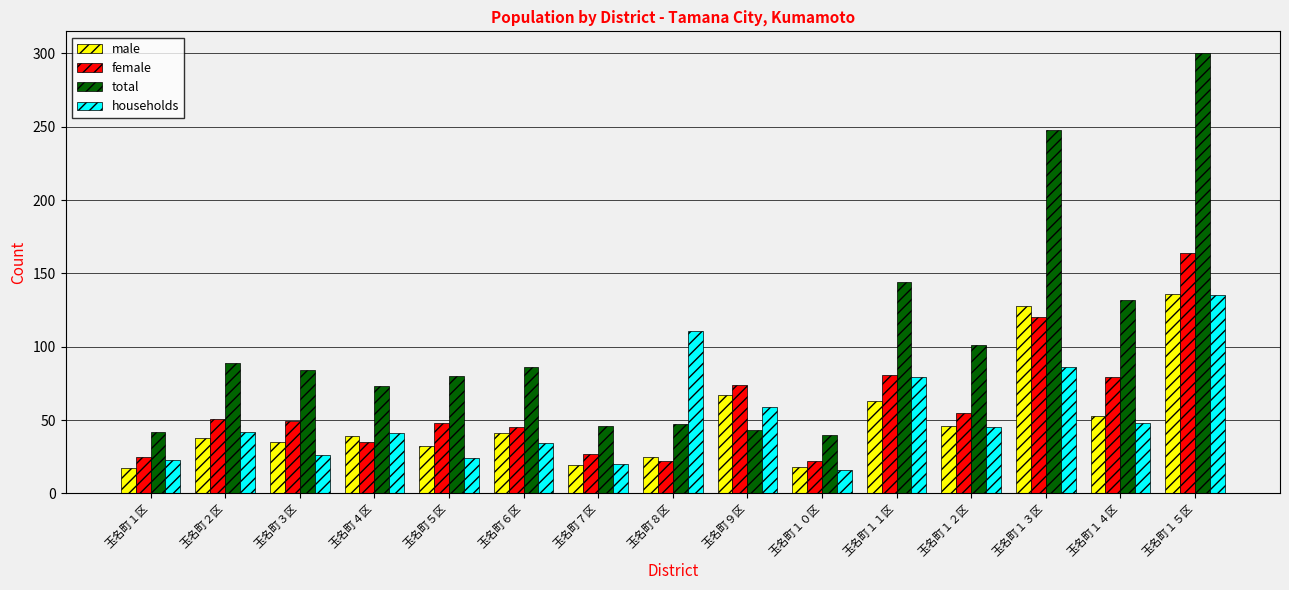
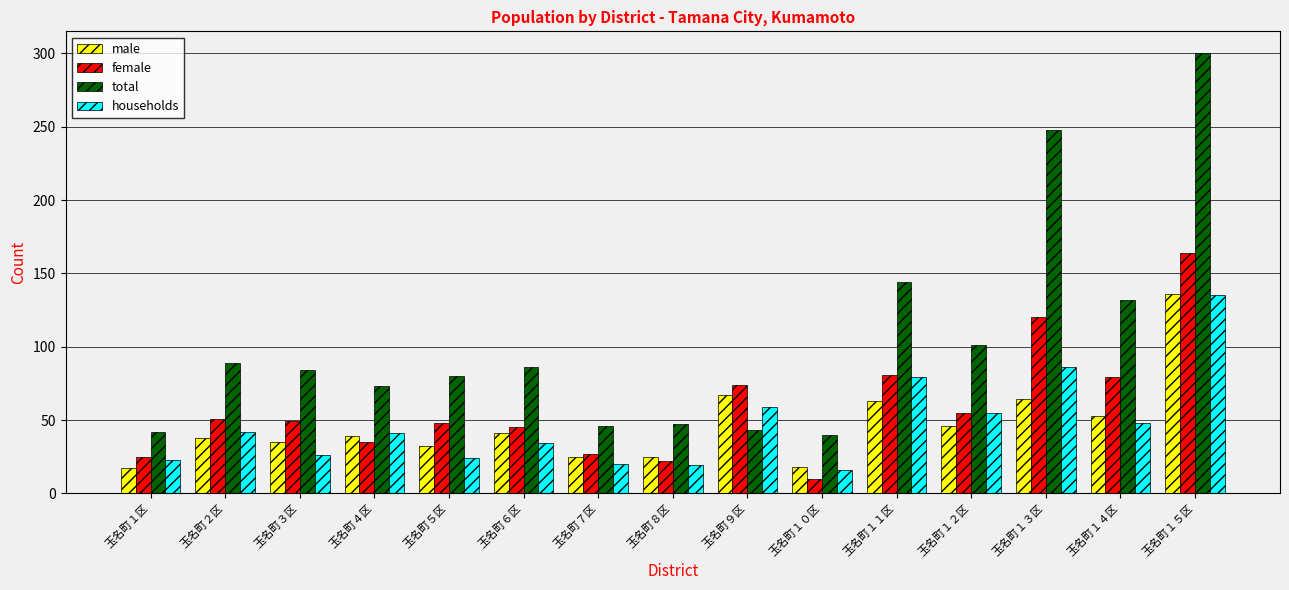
  {
    "male": {
      "玉名町１区": 17,
      "玉名町２区": 38,
      "玉名町３区": 35,
      "玉名町４区": 39,
      "玉名町５区": 32,
      "玉名町６区": 41,
-     "玉名町７区": 19,
+     "玉名町７区": 25,
      "玉名町８区": 25,
      "玉名町９区": 67,
      "玉名町１０区": 18,
      "玉名町１１区": 63,
      "玉名町１２区": 46,
-     "玉名町１３区": 128,
+     "玉名町１３区": 64,
      "玉名町１４区": 53,
      "玉名町１５区": 136
    },
    "female": {
      "玉名町１区": 25,
      "玉名町２区": 51,
      "玉名町３区": 49,
      "玉名町４区": 35,
      "玉名町５区": 48,
      "玉名町６区": 45,
      "玉名町７区": 27,
      "玉名町８区": 22,
      "玉名町９区": 74,
-     "玉名町１０区": 22,
+     "玉名町１０区": 10,
      "玉名町１１区": 81,
      "玉名町１２区": 55,
      "玉名町１３区": 120,
      "玉名町１４区": 79,
      "玉名町１５区": 164
    },
    "total": {
      "玉名町１区": 42,
      "玉名町２区": 89,
      "玉名町３区": 84,
      "玉名町４区": 73,
      "玉名町５区": 80,
      "玉名町６区": 86,
      "玉名町７区": 46,
      "玉名町８区": 47,
      "玉名町９区": 43,
      "玉名町１０区": 40,
      "玉名町１１区": 144,
      "玉名町１２区": 101,
      "玉名町１３区": 248,
      "玉名町１４区": 132,
      "玉名町１５区": 300
    },
    "households": {
      "玉名町１区": 23,
      "玉名町２区": 42,
      "玉名町３区": 26,
      "玉名町４区": 41,
      "玉名町５区": 24,
      "玉名町６区": 34,
      "玉名町７区": 20,
-     "玉名町８区": 111,
+     "玉名町８区": 19,
      "玉名町９区": 59,
      "玉名町１０区": 16,
      "玉名町１１区": 79,
-     "玉名町１２区": 45,
+     "玉名町１２区": 55,
      "玉名町１３区": 86,
      "玉名町１４区": 48,
      "玉名町１５区": 135
    }
  }
